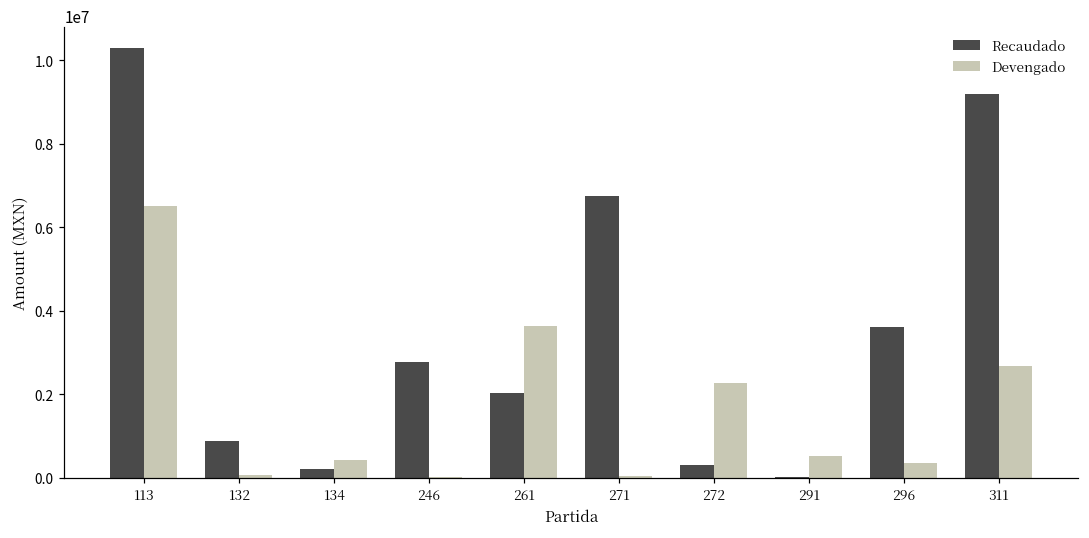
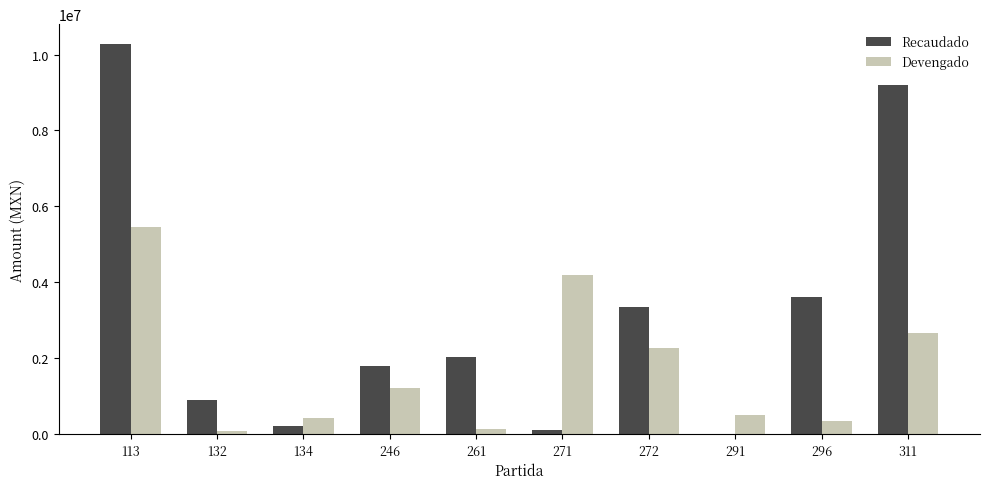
  {
    "Recaudado": {
      "113": 10300000,
      "132": 900000,
      "134": 200000,
-     "246": 2800000,
+     "246": 1800000,
      "261": 2000000,
-     "271": 6700000,
-     "272": 300000,
+     "271": 100000,
+     "272": 3300000,
      "296": 3600000,
      "311": 9200000
    },
    "Devengado": {
-     "113": 6500000,
+     "113": 5400000,
      "132": 100000,
      "134": 400000,
-     "246": 0,
-     "261": 3600000,
-     "271": 0,
+     "246": 1200000,
+     "261": 100000,
+     "271": 4200000,
      "272": 2300000,
      "291": 500000,
      "296": 300000,
      "311": 2700000
    }
  }
